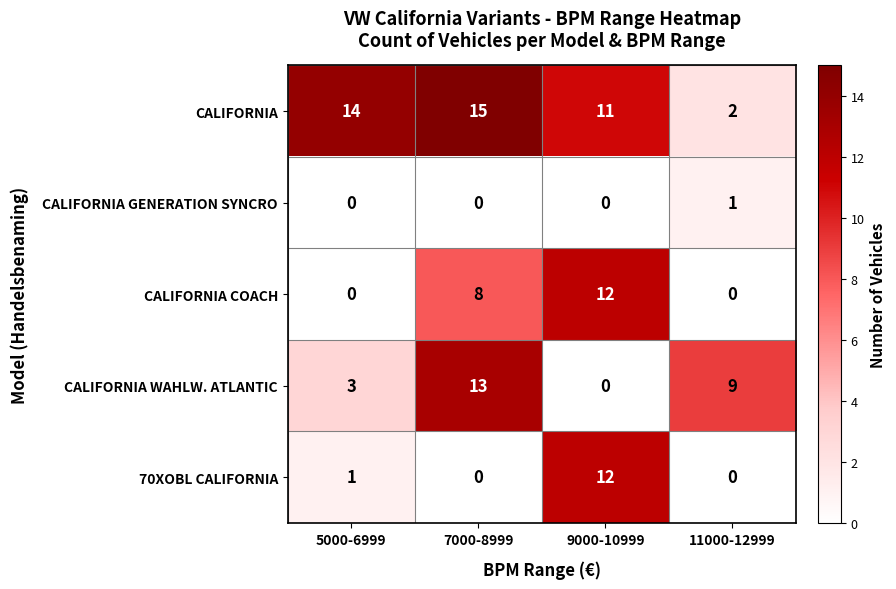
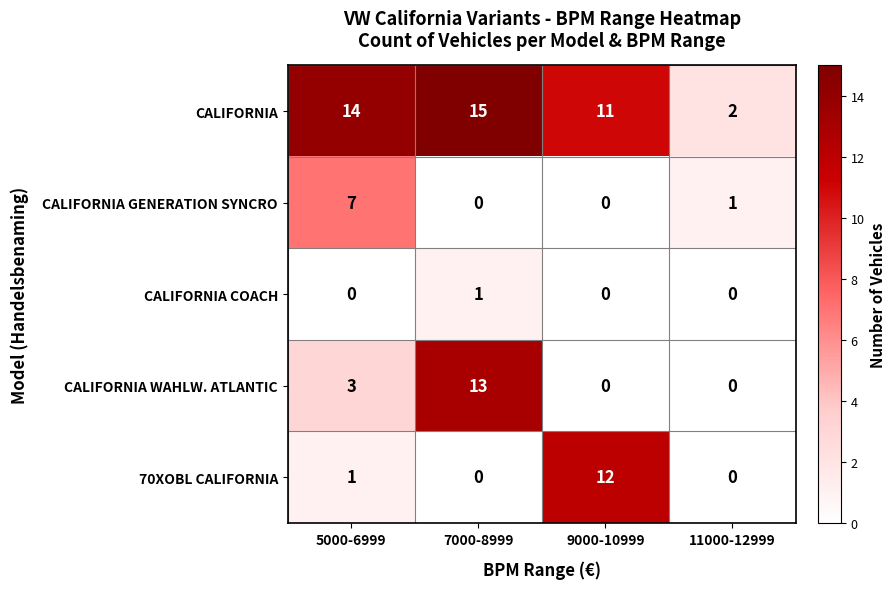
  {
    "CALIFORNIA GENERATION SYNCRO": {
-     "5000-6999": 0
+     "5000-6999": 7
    },
    "CALIFORNIA COACH": {
-     "7000-8999": 8,
-     "9000-10999": 12
+     "7000-8999": 1,
+     "9000-10999": 0
    },
    "CALIFORNIA WAHLW. ATLANTIC": {
-     "11000-12999": 9
+     "11000-12999": 0
    }
  }
